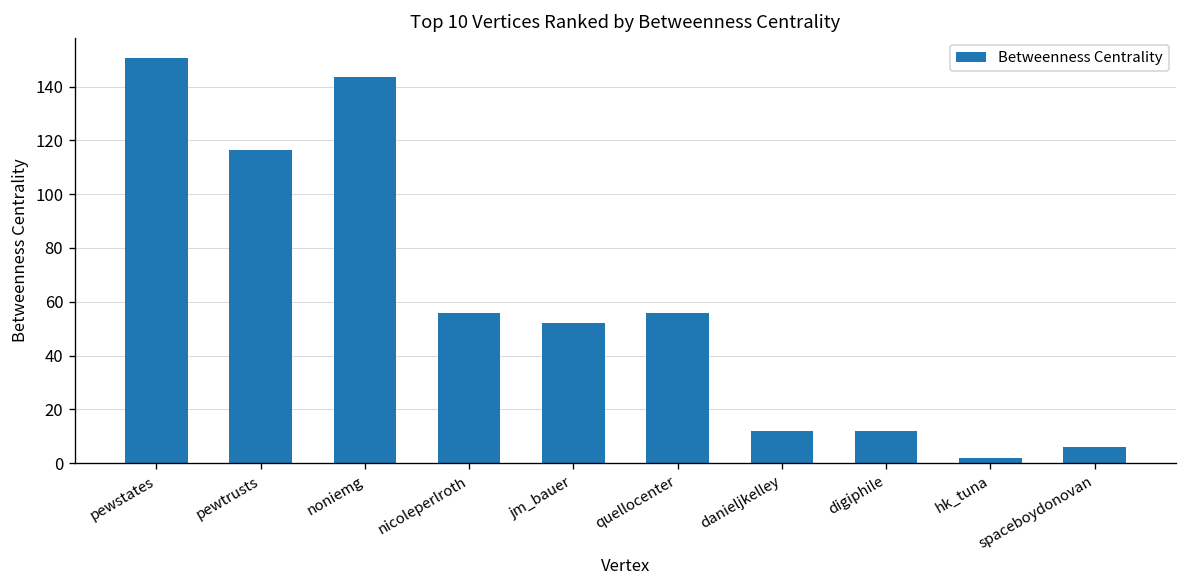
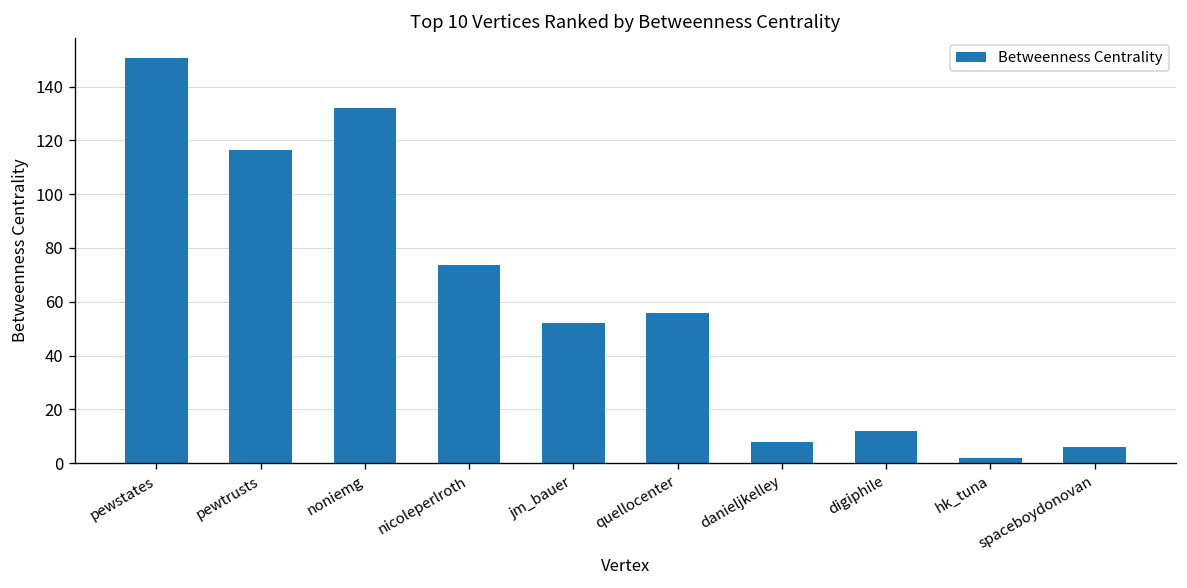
  {
    "pewstates": 151,
    "pewtrusts": 117,
-   "noniemg": 144,
-   "nicoleperlroth": 56,
+   "noniemg": 132,
+   "nicoleperlroth": 74,
    "jm_bauer": 52,
    "quellocenter": 56,
-   "danieljkelley": 12,
+   "danieljkelley": 8,
    "digiphile": 12,
    "hk_tuna": 2,
    "spaceboydonovan": 6
  }
